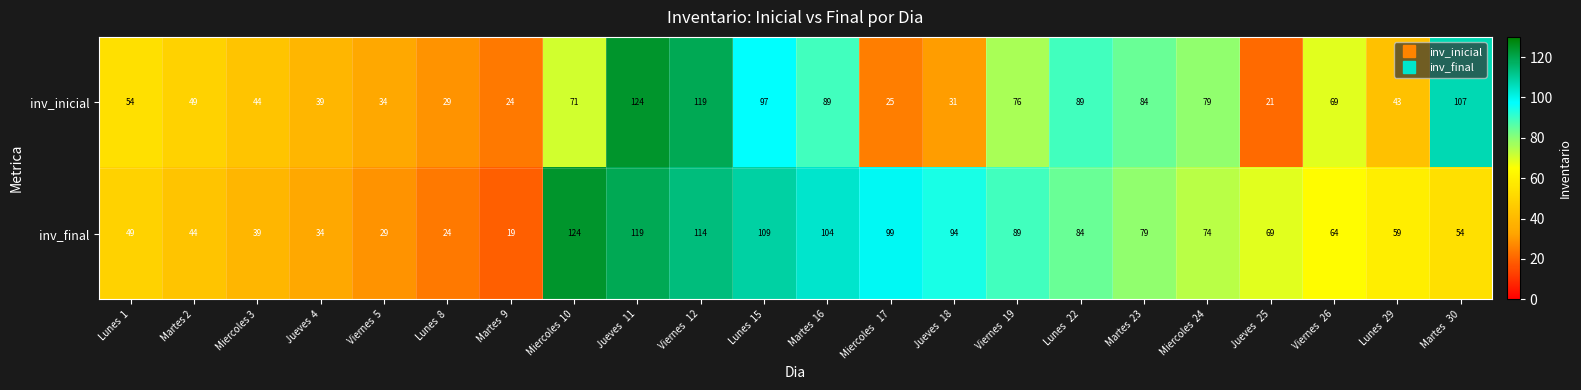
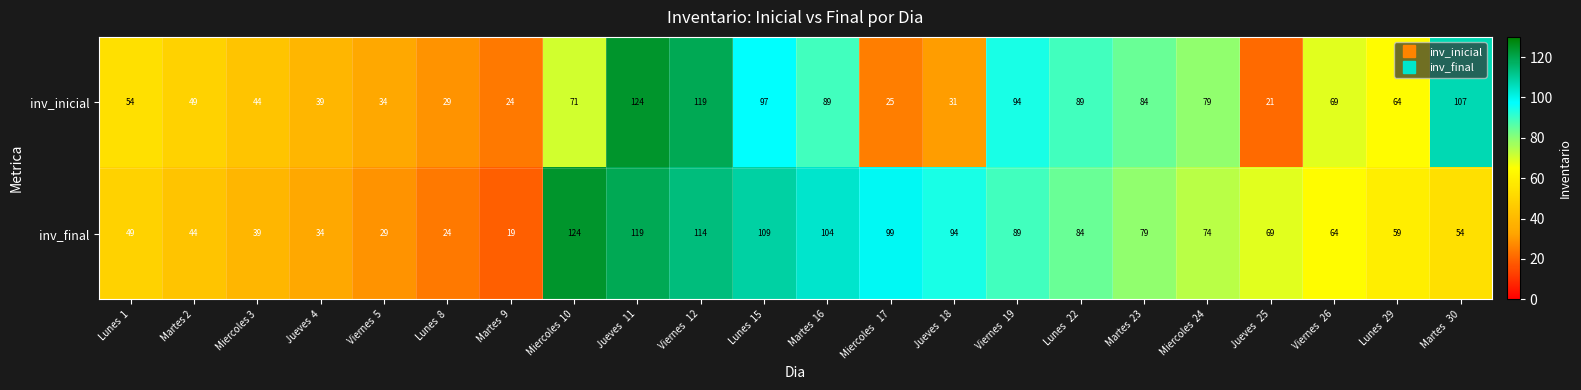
  {
    "inv_inicial": {
      "Lunes 1": 54,
      "Martes 2": 49,
      "Miercoles 3": 44,
      "Jueves 4": 39,
      "Viernes 5": 34,
      "Lunes 8": 29,
      "Martes 9": 24,
      "Miercoles 10": 71,
      "Jueves 11": 124,
      "Viernes 12": 119,
      "Lunes 15": 97,
      "Martes 16": 89,
      "Miercoles 17": 25,
      "Jueves 18": 31,
-     "Viernes 19": 76,
+     "Viernes 19": 94,
      "Lunes 22": 89,
      "Martes 23": 84,
      "Miercoles 24": 79,
      "Jueves 25": 21,
      "Viernes 26": 69,
-     "Lunes 29": 43,
+     "Lunes 29": 64,
      "Martes 30": 107
    },
    "inv_final": {
      "Lunes 1": 49,
      "Martes 2": 44,
      "Miercoles 3": 39,
      "Jueves 4": 34,
      "Viernes 5": 29,
      "Lunes 8": 24,
      "Martes 9": 19,
      "Miercoles 10": 124,
      "Jueves 11": 119,
      "Viernes 12": 114,
      "Lunes 15": 109,
      "Martes 16": 104,
      "Miercoles 17": 99,
      "Jueves 18": 94,
      "Viernes 19": 89,
      "Lunes 22": 84,
      "Martes 23": 79,
      "Miercoles 24": 74,
      "Jueves 25": 69,
      "Viernes 26": 64,
      "Lunes 29": 59,
      "Martes 30": 54
    }
  }
